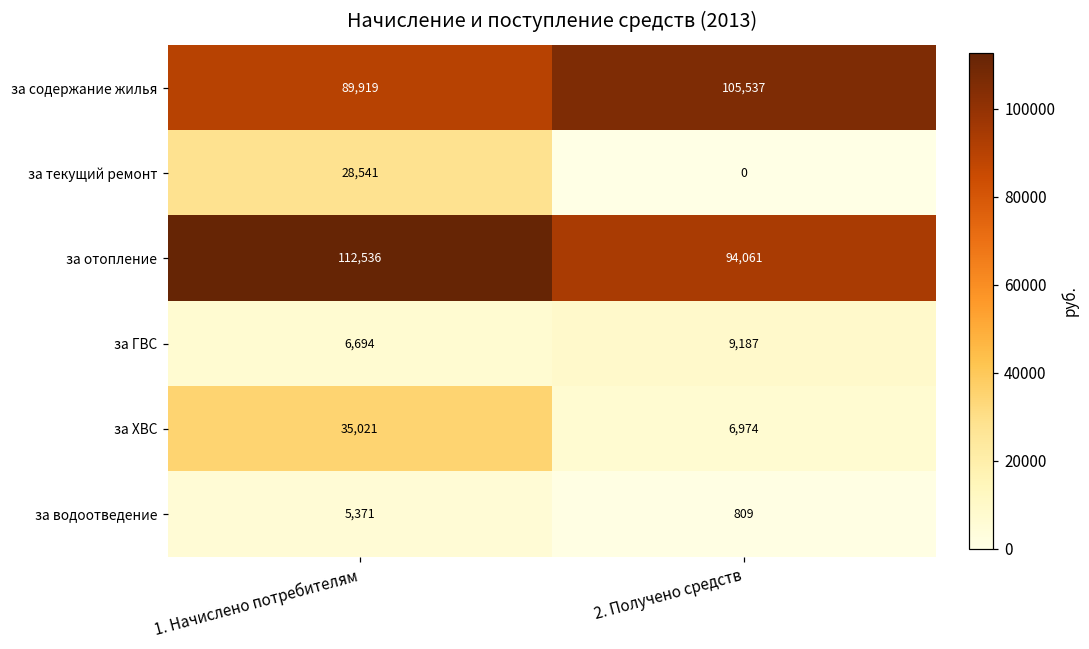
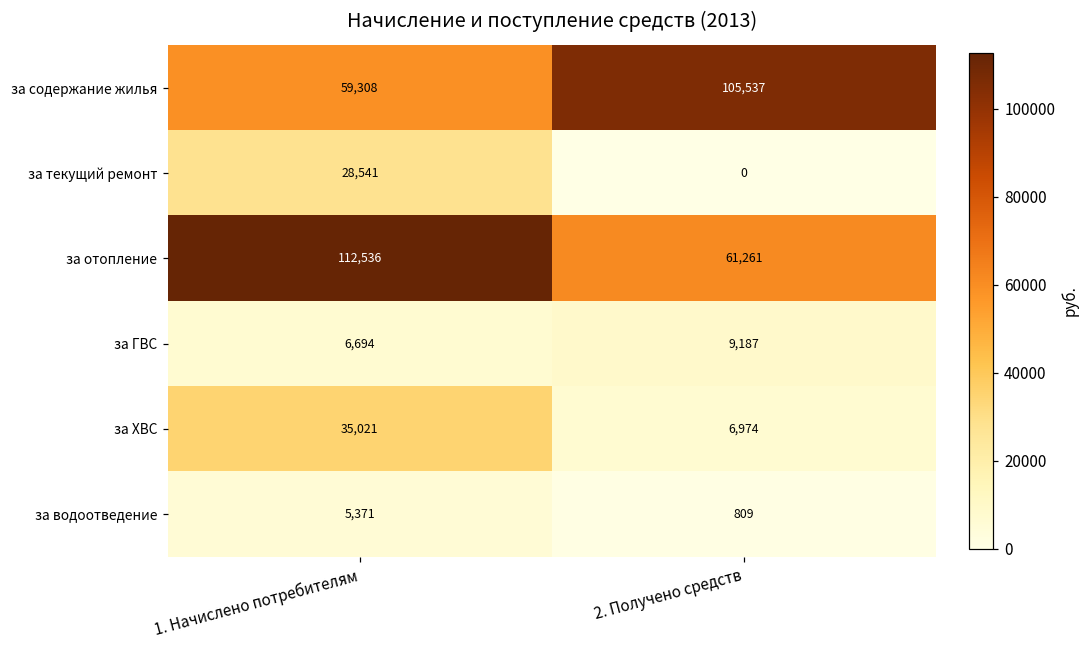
  {
    "за содержание жилья": {
-     "1. Начислено потребителям": "89,919",
+     "1. Начислено потребителям": "59,308",
      "2. Получено средств": "105,537"
    },
    "за текущий ремонт": {
      "1. Начислено потребителям": "28,541",
      "2. Получено средств": "0"
    },
    "за отопление": {
      "1. Начислено потребителям": "112,536",
-     "2. Получено средств": "94,061"
+     "2. Получено средств": "61,261"
    },
    "за ГВС": {
      "1. Начислено потребителям": "6,694",
      "2. Получено средств": "9,187"
    },
    "за ХВС": {
      "1. Начислено потребителям": "35,021",
      "2. Получено средств": "6,974"
    },
    "за водоотведение": {
      "1. Начислено потребителям": "5,371",
      "2. Получено средств": "809"
    }
  }
